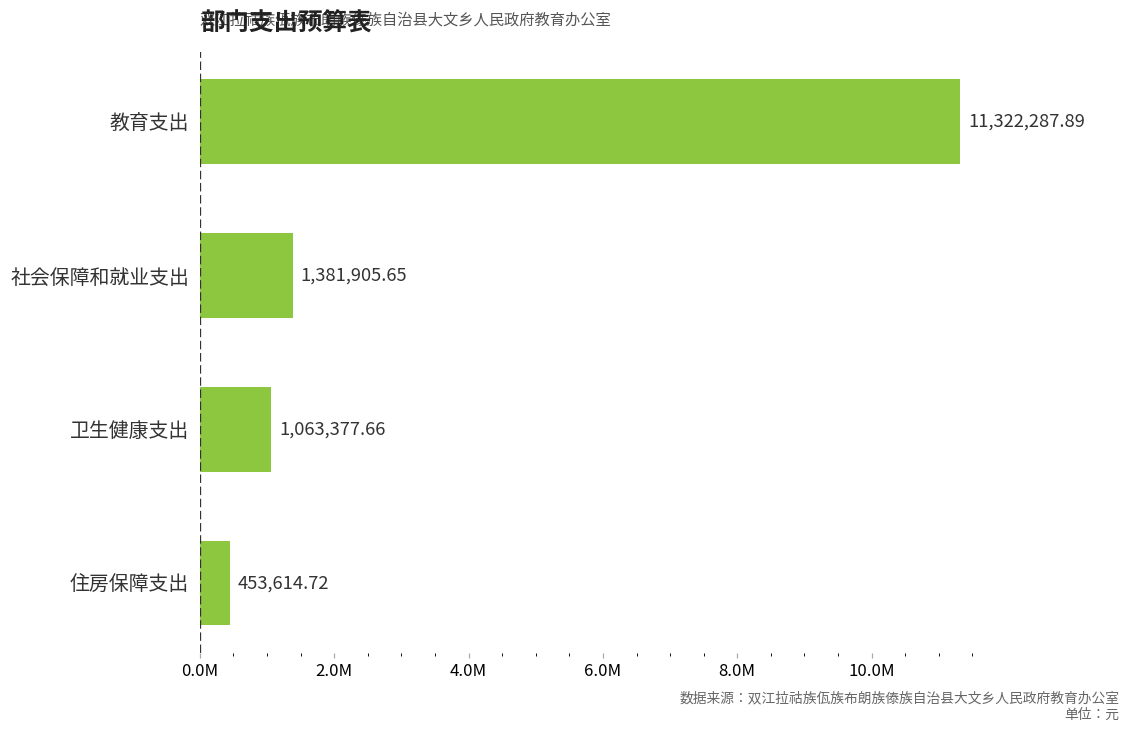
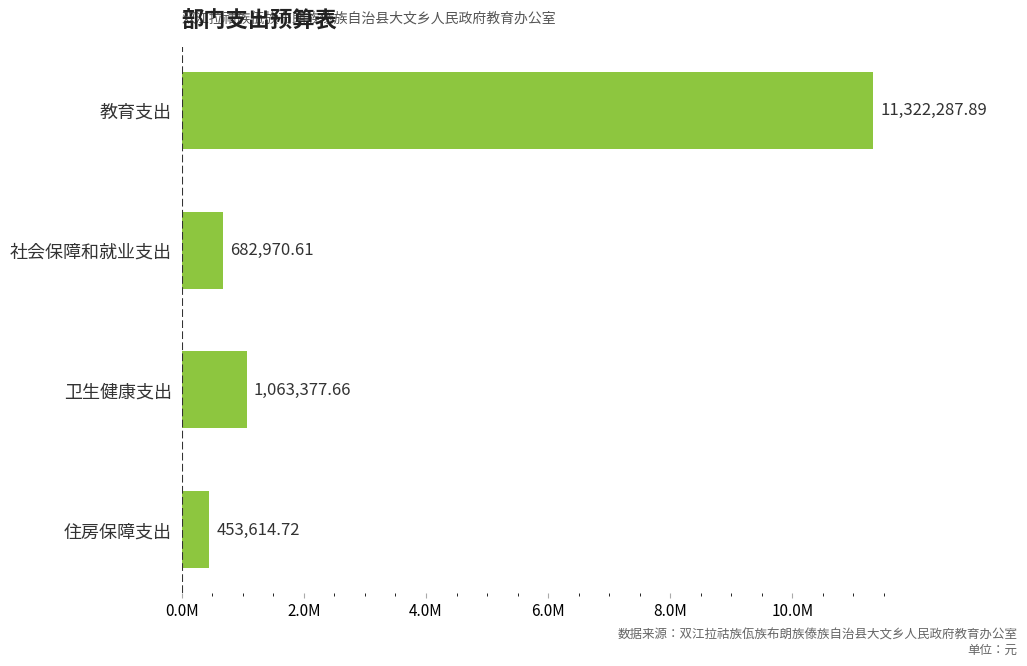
  {
    "教育支出": "11,322,287.89",
-   "社会保障和就业支出": "1,381,905.65",
+   "社会保障和就业支出": "682,970.61",
    "卫生健康支出": "1,063,377.66",
    "住房保障支出": "453,614.72"
  }
